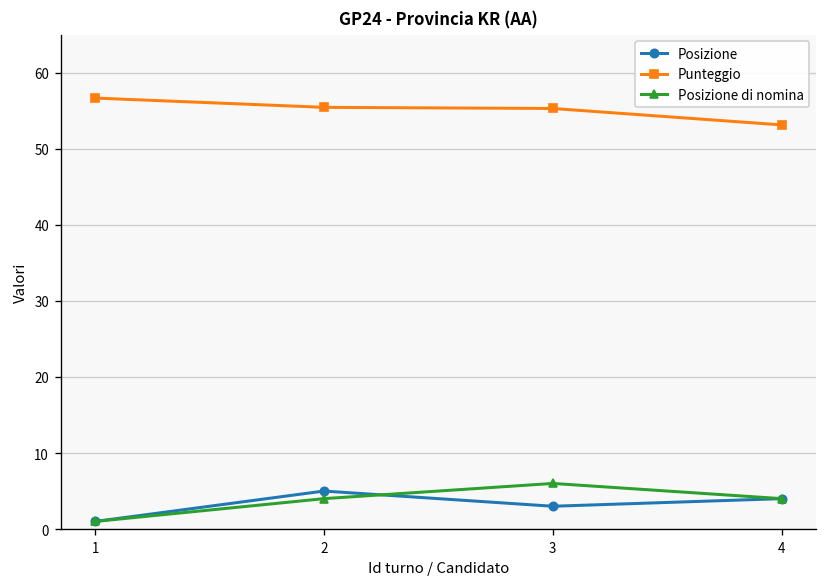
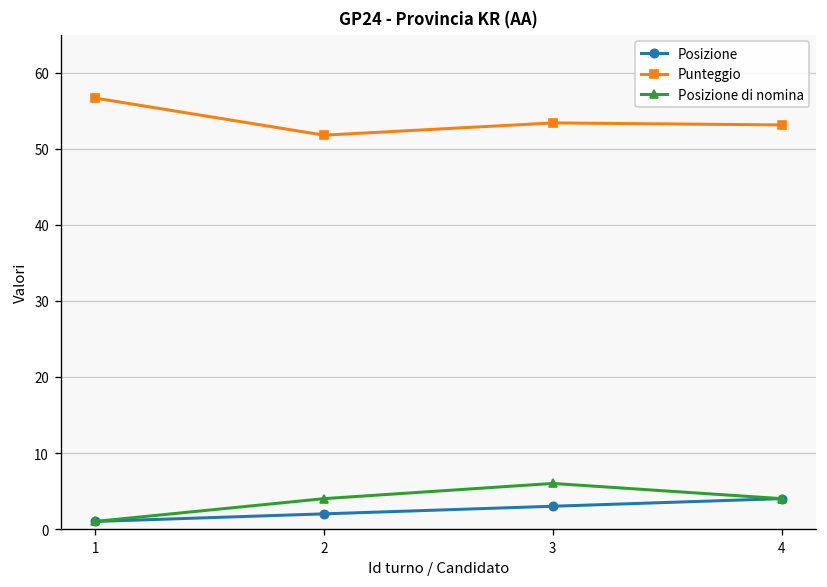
  {
    "Posizione": {
-     "2": 5,
+     "2": 2,
      "3": 3
    },
    "Punteggio": {
      "1": 57,
-     "2": 55,
-     "3": 55,
+     "2": 52,
+     "3": 53,
      "4": 53
    },
    "Posizione di nomina": {
      "2": 4,
      "3": 6
    }
  }
